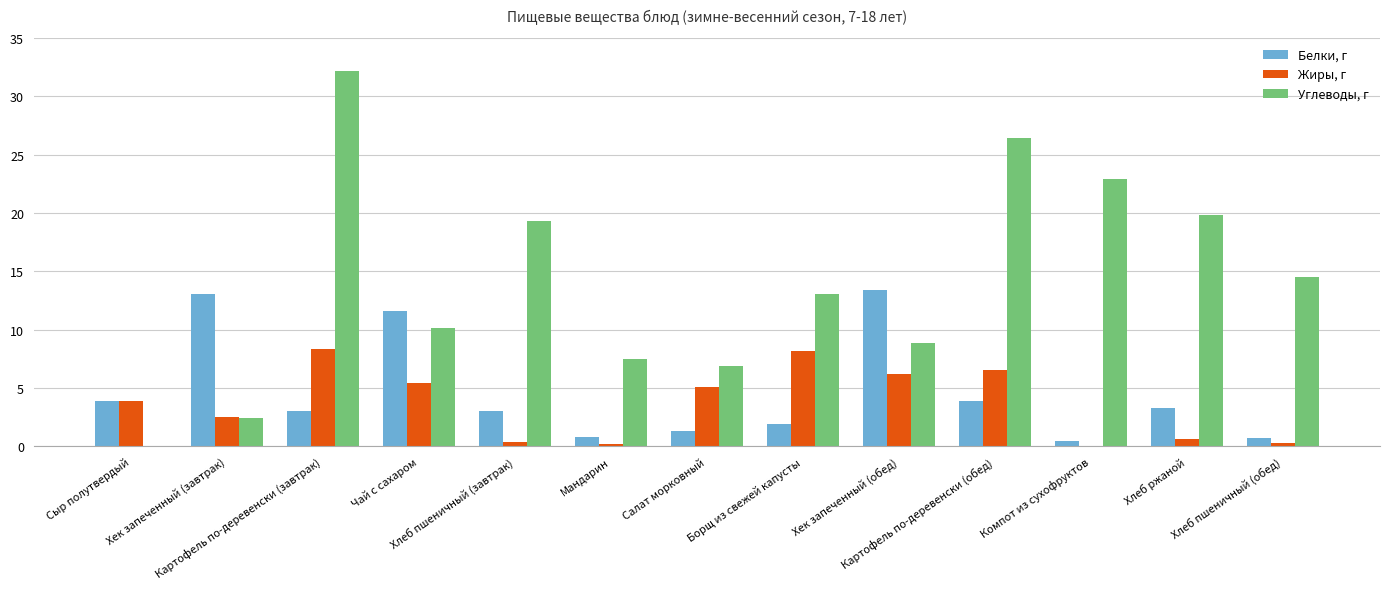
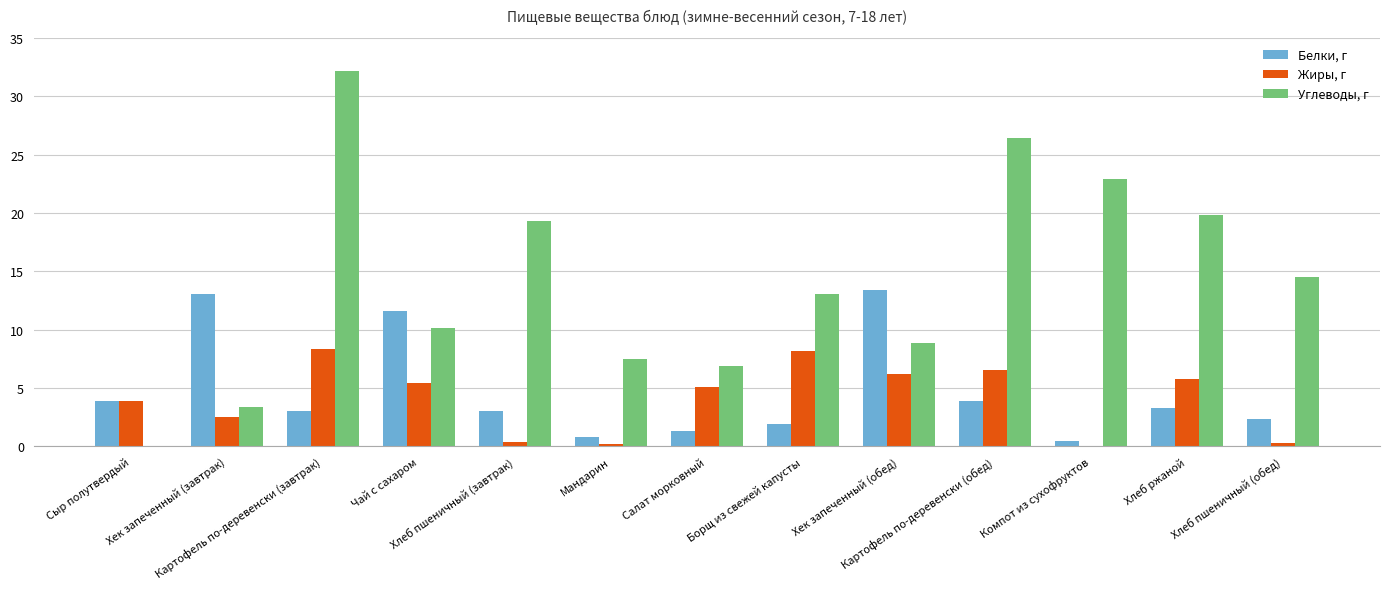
  {
    "Белки, г": {
      "Сыр полутвердый": 3.9,
      "Хек запеченный (завтрак)": 13.1,
      "Картофель по-деревенски (завтрак)": 3.1,
      "Чай с сахаром": 11.6,
      "Хлеб пшеничный (завтрак)": 3.0,
      "Мандарин": 0.8,
      "Салат морковный": 1.3,
      "Борщ из свежей капусты": 1.9,
      "Хек запеченный (обед)": 13.4,
      "Картофель по-деревенски (обед)": 3.9,
      "Компот из сухофруктов": 0.4,
      "Хлеб ржаной": 3.3,
-     "Хлеб пшеничный (обед)": 0.7
+     "Хлеб пшеничный (обед)": 2.4
    },
    "Жиры, г": {
      "Сыр полутвердый": 3.9,
      "Хек запеченный (завтрак)": 2.6,
      "Картофель по-деревенски (завтрак)": 8.3,
      "Чай с сахаром": 5.4,
      "Хлеб пшеничный (завтрак)": 0.4,
      "Салат морковный": 5.1,
      "Борщ из свежей капусты": 8.2,
      "Хек запеченный (обед)": 6.2,
      "Картофель по-деревенски (обед)": 6.5,
-     "Хлеб ржаной": 0.6,
+     "Хлеб ржаной": 5.8,
      "Хлеб пшеничный (обед)": 0.3
    },
    "Углеводы, г": {
      "Сыр полутвердый": 0.0,
-     "Хек запеченный (завтрак)": 2.4,
+     "Хек запеченный (завтрак)": 3.4,
      "Картофель по-деревенски (завтрак)": 32.2,
      "Чай с сахаром": 10.2,
      "Хлеб пшеничный (завтрак)": 19.3,
      "Мандарин": 7.5,
      "Салат морковный": 6.9,
      "Борщ из свежей капусты": 13.1,
      "Хек запеченный (обед)": 8.8,
      "Картофель по-деревенски (обед)": 26.4,
      "Компот из сухофруктов": 22.9,
      "Хлеб ржаной": 19.8,
      "Хлеб пшеничный (обед)": 14.5
    }
  }
